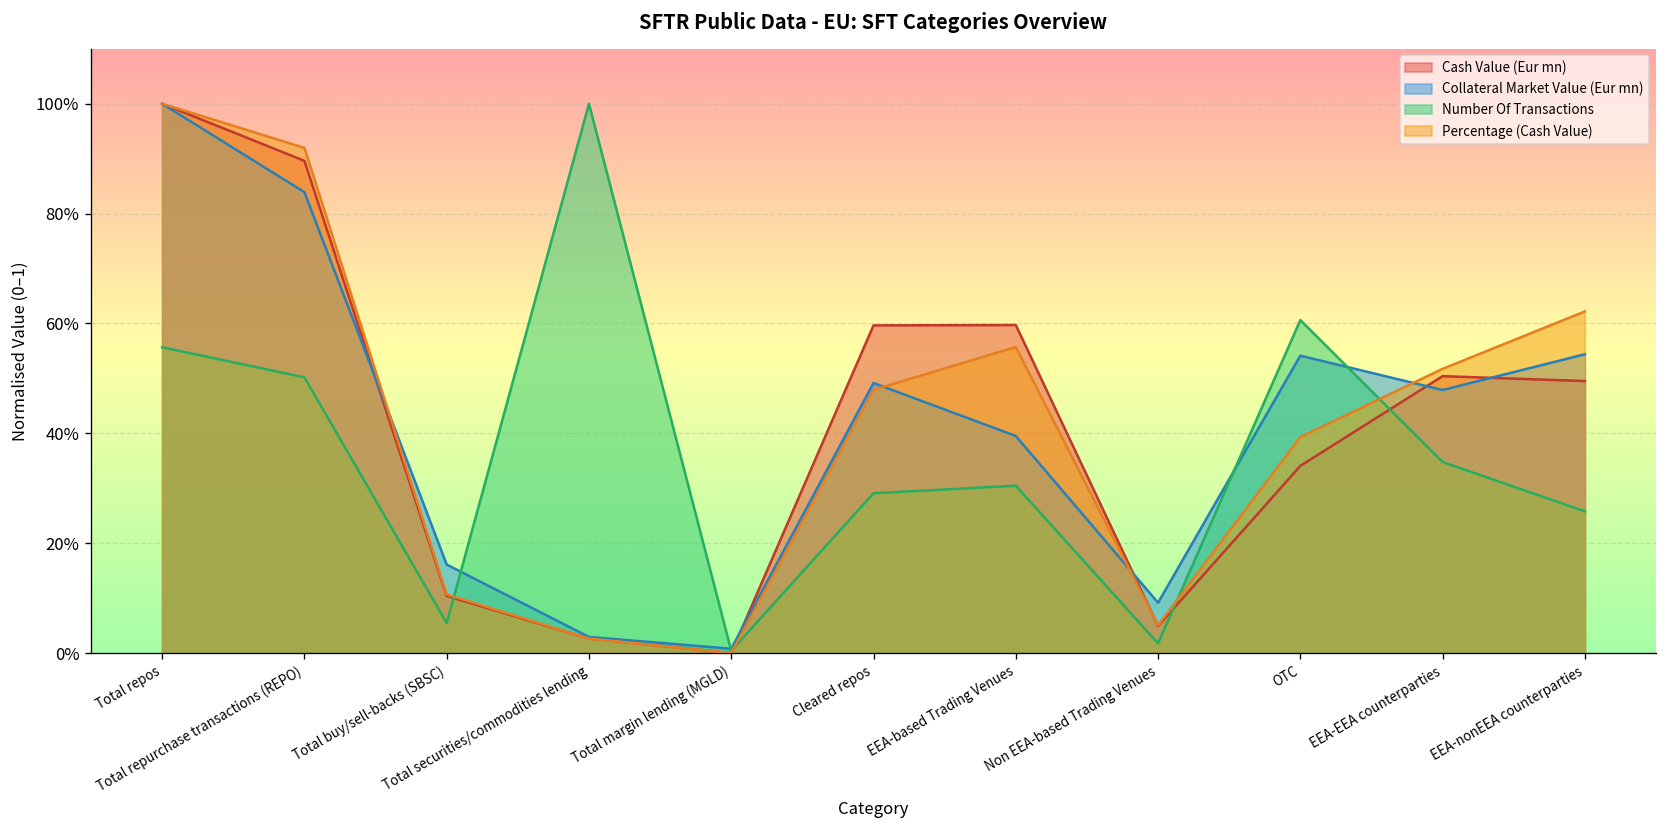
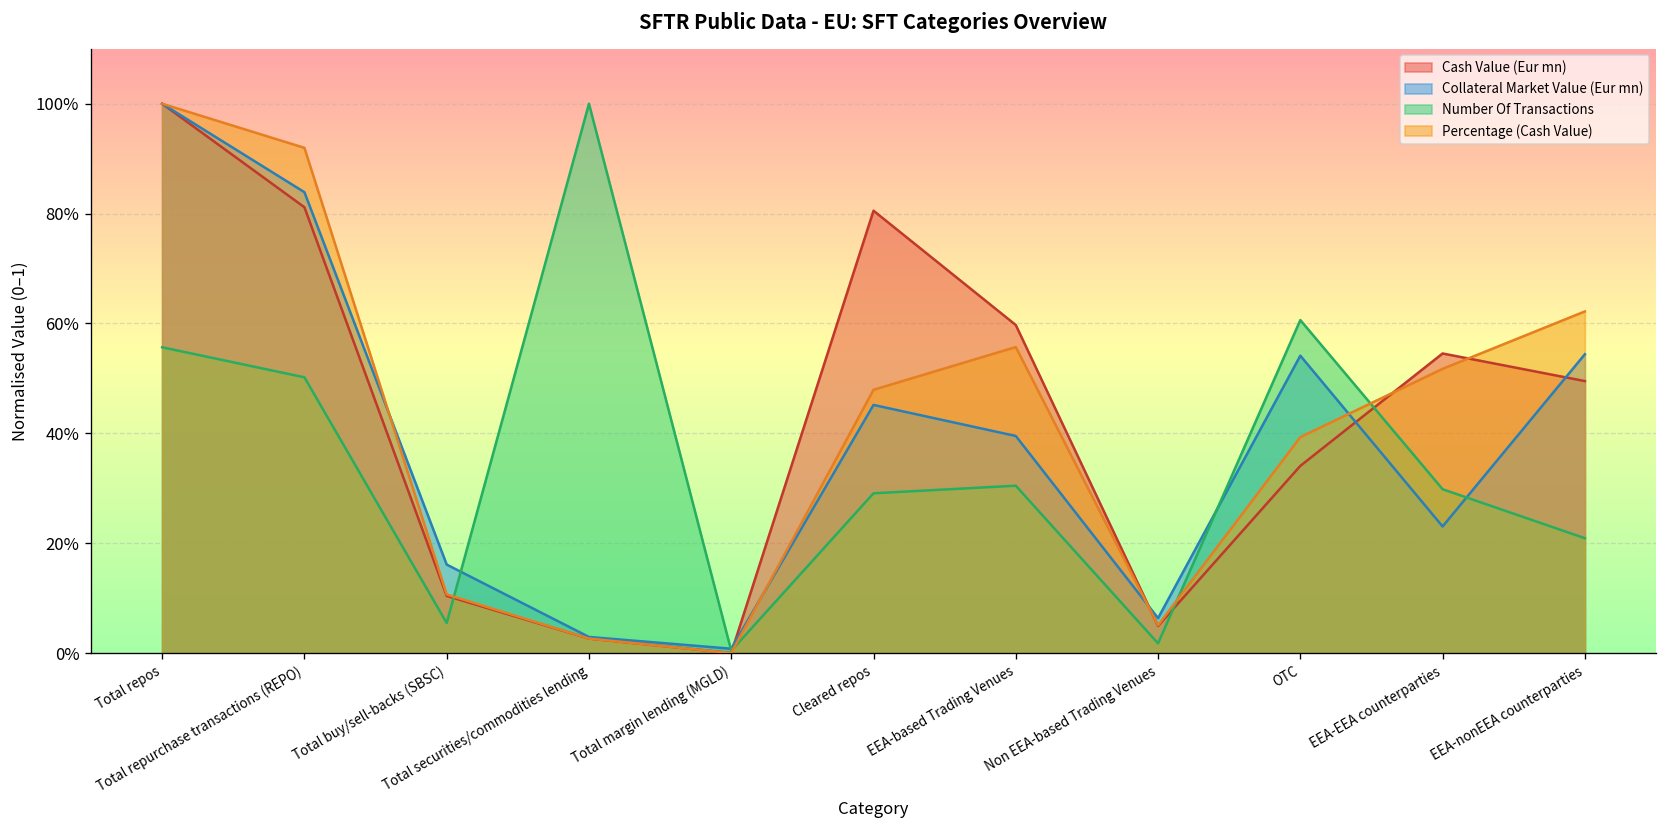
  {
    "Cash Value (Eur mn)": {
-     "Total repurchase transactions (REPO)": "90%",
-     "Cleared repos": "60%",
+     "Total repurchase transactions (REPO)": "81%",
+     "Cleared repos": "81%",
      "EEA-based Trading Venues": "60%",
      "OTC": "34%",
-     "EEA-EEA counterparties": "50%",
+     "EEA-EEA counterparties": "55%",
      "EEA-nonEEA counterparties": "50%"
    },
    "Collateral Market Value (Eur mn)": {
      "Total repurchase transactions (REPO)": "84%",
      "Total buy/sell-backs (SBSC)": "16%",
-     "Cleared repos": "49%",
+     "Cleared repos": "45%",
      "EEA-based Trading Venues": "40%",
-     "Non EEA-based Trading Venues": "9%",
+     "Non EEA-based Trading Venues": "6%",
      "OTC": "54%",
-     "EEA-EEA counterparties": "48%",
+     "EEA-EEA counterparties": "23%",
      "EEA-nonEEA counterparties": "54%"
    },
    "Number Of Transactions": {
      "Total repos": "56%",
      "Total repurchase transactions (REPO)": "50%",
      "Total buy/sell-backs (SBSC)": "5%",
      "Total securities/commodities lending": "100%",
      "Cleared repos": "29%",
      "EEA-based Trading Venues": "30%",
      "Non EEA-based Trading Venues": "2%",
      "OTC": "61%",
-     "EEA-EEA counterparties": "35%",
-     "EEA-nonEEA counterparties": "26%"
+     "EEA-EEA counterparties": "30%",
+     "EEA-nonEEA counterparties": "21%"
    },
    "Percentage (Cash Value)": {
      "Total repurchase transactions (REPO)": "92%",
      "Cleared repos": "48%",
      "EEA-based Trading Venues": "56%",
      "OTC": "39%",
      "EEA-EEA counterparties": "52%",
      "EEA-nonEEA counterparties": "62%"
    }
  }
